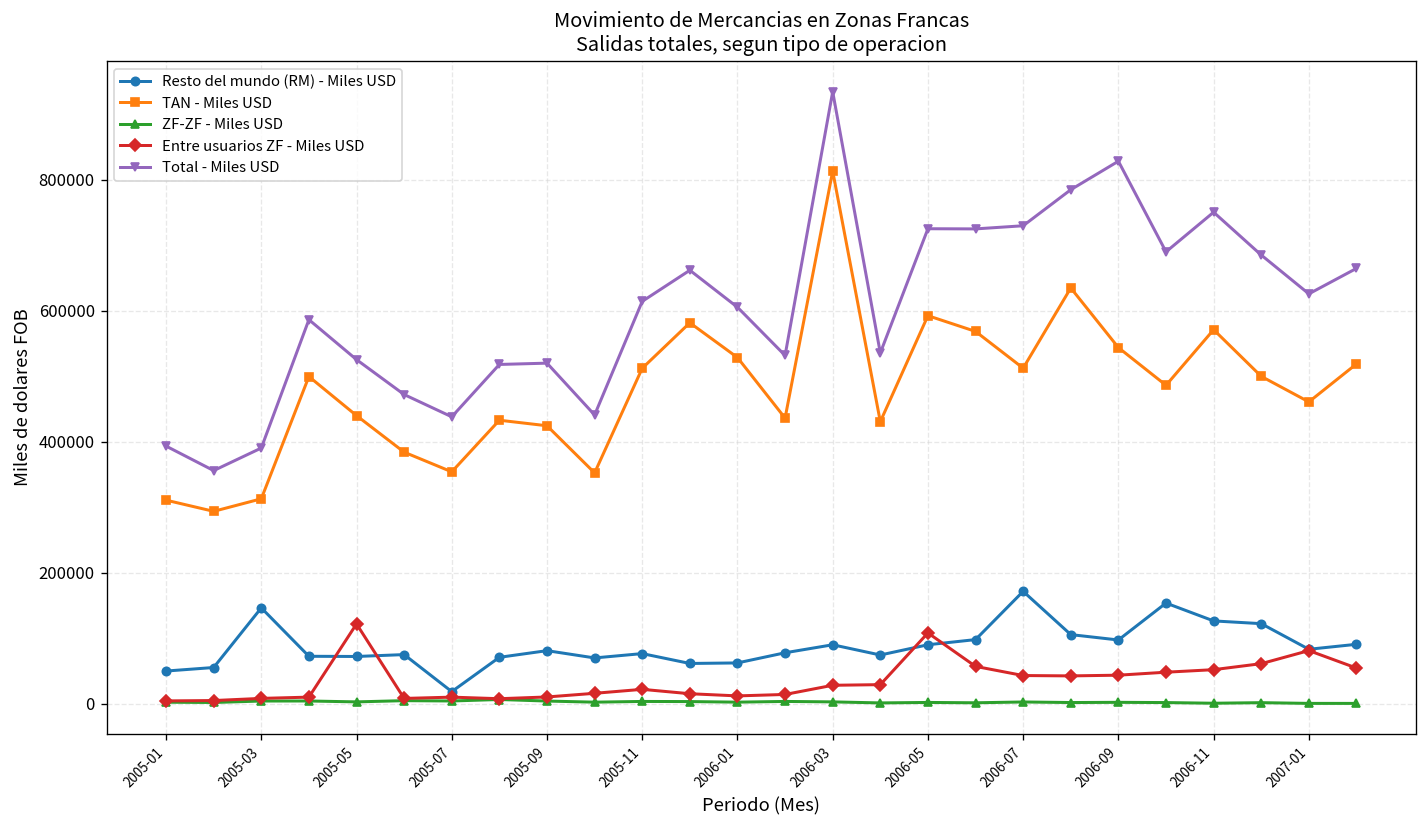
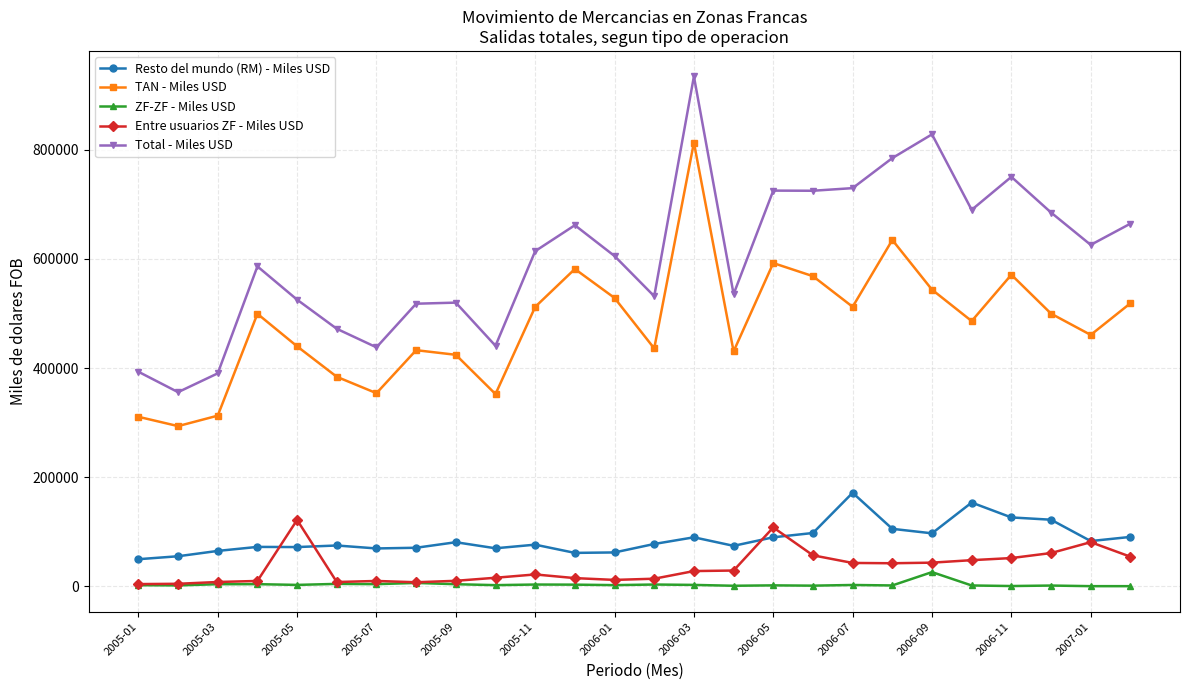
  {
    "Resto del mundo (RM) - Miles USD": {
      "2005-01": 50000,
-     "2005-03": 150000,
+     "2005-03": 70000,
      "2005-05": 70000,
-     "2005-07": 20000,
+     "2005-07": 70000,
      "2005-09": 80000,
      "2005-11": 80000,
      "2006-01": 60000,
      "2006-03": 90000,
      "2006-05": 90000,
      "2006-07": 170000,
      "2006-09": 100000,
      "2006-11": 130000
    },
    "TAN - Miles USD": {
      "2005-01": 310000,
      "2005-03": 310000,
      "2005-05": 440000,
      "2005-07": 350000,
      "2005-09": 420000,
      "2005-11": 510000,
      "2006-01": 530000,
      "2006-03": 810000,
      "2006-05": 590000,
      "2006-07": 510000,
      "2006-09": 540000,
      "2006-11": 570000,
      "2007-01": 460000
    },
    "ZF-ZF - Miles USD": {
      "2005-05": 0,
      "2005-07": 0,
      "2005-09": 0,
      "2005-11": 0,
      "2006-01": 0,
      "2006-03": 0,
      "2006-05": 0,
      "2006-07": 0,
-     "2006-09": 0,
+     "2006-09": 30000,
      "2006-11": 0,
      "2007-01": 0
    },
    "Entre usuarios ZF - Miles USD": {
      "2005-05": 120000,
      "2005-07": 10000,
      "2005-09": 10000,
      "2005-11": 20000,
      "2006-01": 10000,
      "2006-03": 30000,
      "2006-05": 110000,
      "2006-07": 40000,
      "2006-09": 40000,
      "2006-11": 50000
    },
    "Total - Miles USD": {
      "2005-01": 390000,
      "2005-03": 390000,
      "2005-05": 530000,
      "2005-07": 440000,
      "2005-09": 520000,
      "2005-11": 610000,
      "2006-01": 610000,
      "2006-03": 930000,
      "2006-05": 730000,
      "2006-07": 730000,
      "2006-09": 830000,
      "2006-11": 750000,
      "2007-01": 630000
    }
  }
